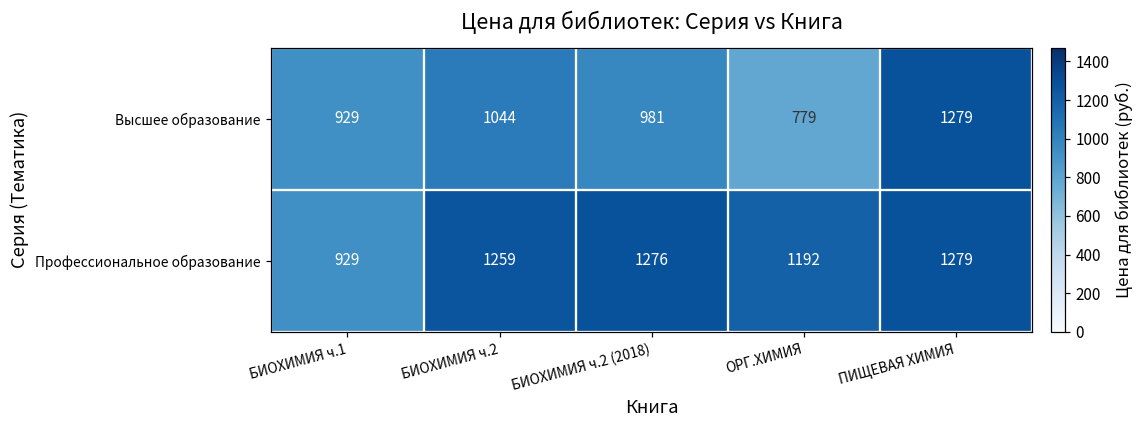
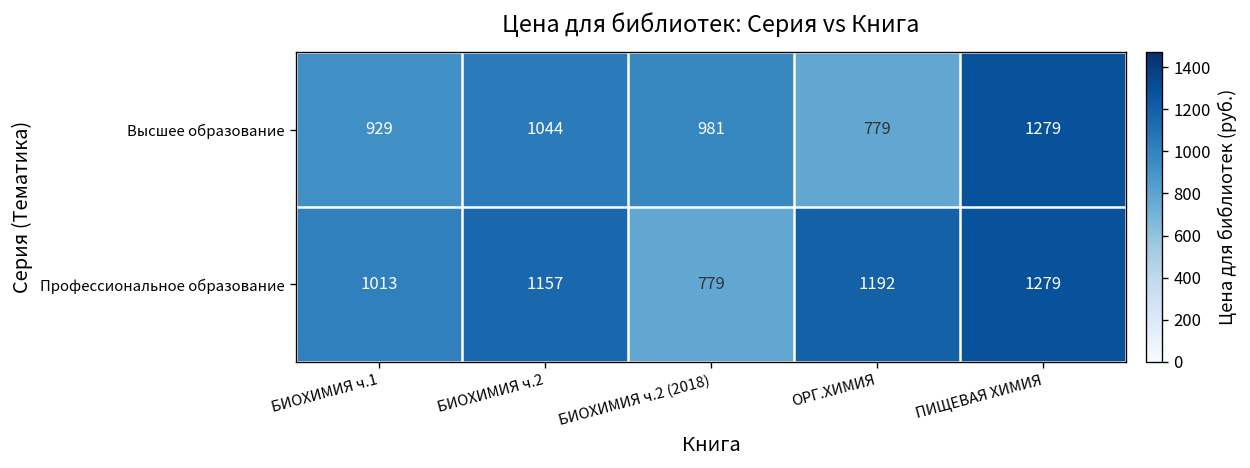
  {
    "Высшее образование": {
      "БИОХИМИЯ ч.1": 929,
      "БИОХИМИЯ ч.2": 1044,
      "БИОХИМИЯ ч.2 (2018)": 981,
      "ОРГ.ХИМИЯ": 779,
      "ПИЩЕВАЯ ХИМИЯ": 1279
    },
    "Профессиональное образование": {
-     "БИОХИМИЯ ч.1": 929,
-     "БИОХИМИЯ ч.2": 1259,
-     "БИОХИМИЯ ч.2 (2018)": 1276,
+     "БИОХИМИЯ ч.1": 1013,
+     "БИОХИМИЯ ч.2": 1157,
+     "БИОХИМИЯ ч.2 (2018)": 779,
      "ОРГ.ХИМИЯ": 1192,
      "ПИЩЕВАЯ ХИМИЯ": 1279
    }
  }
